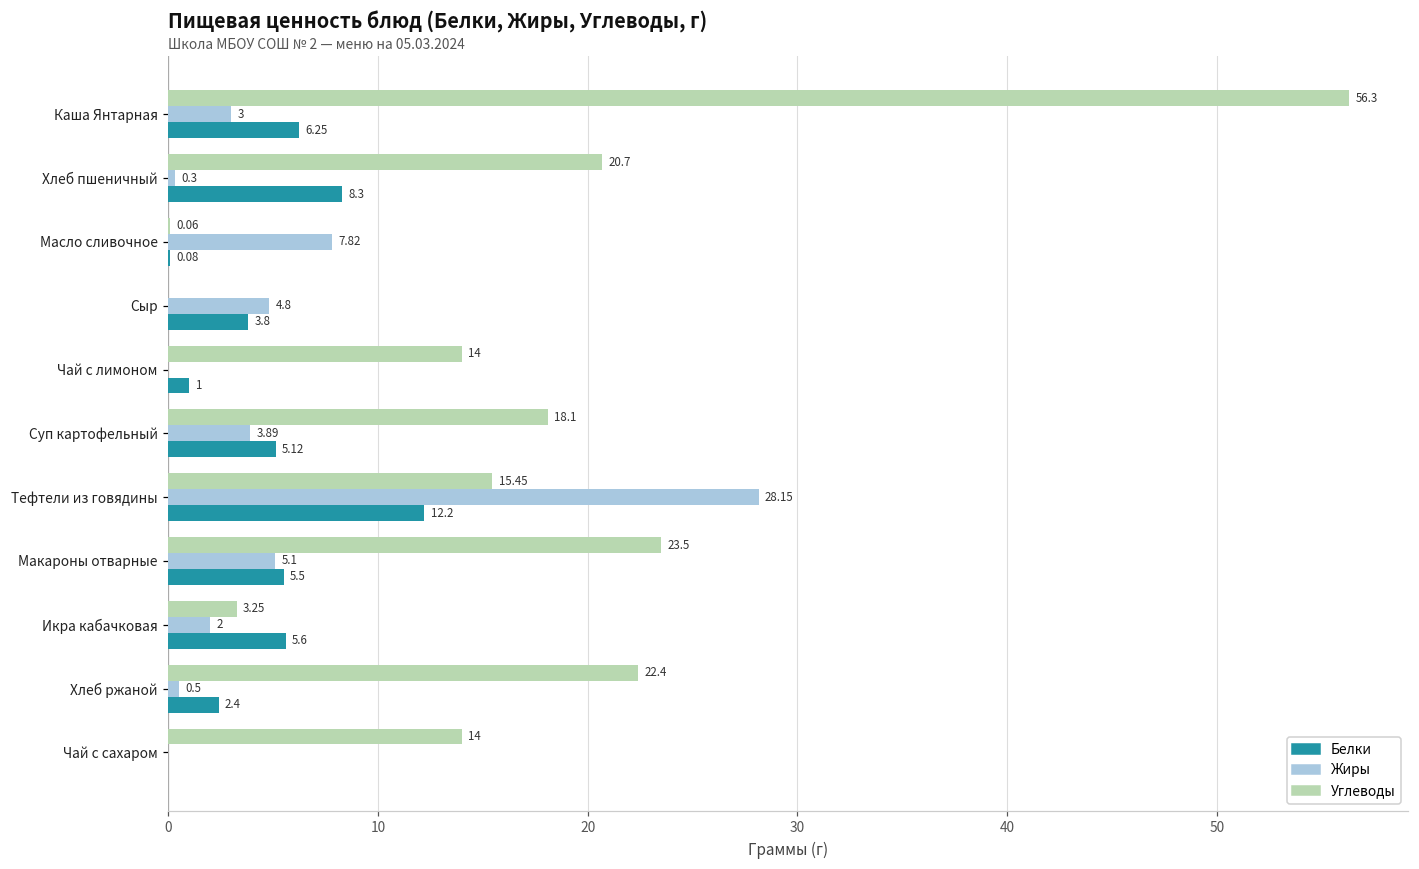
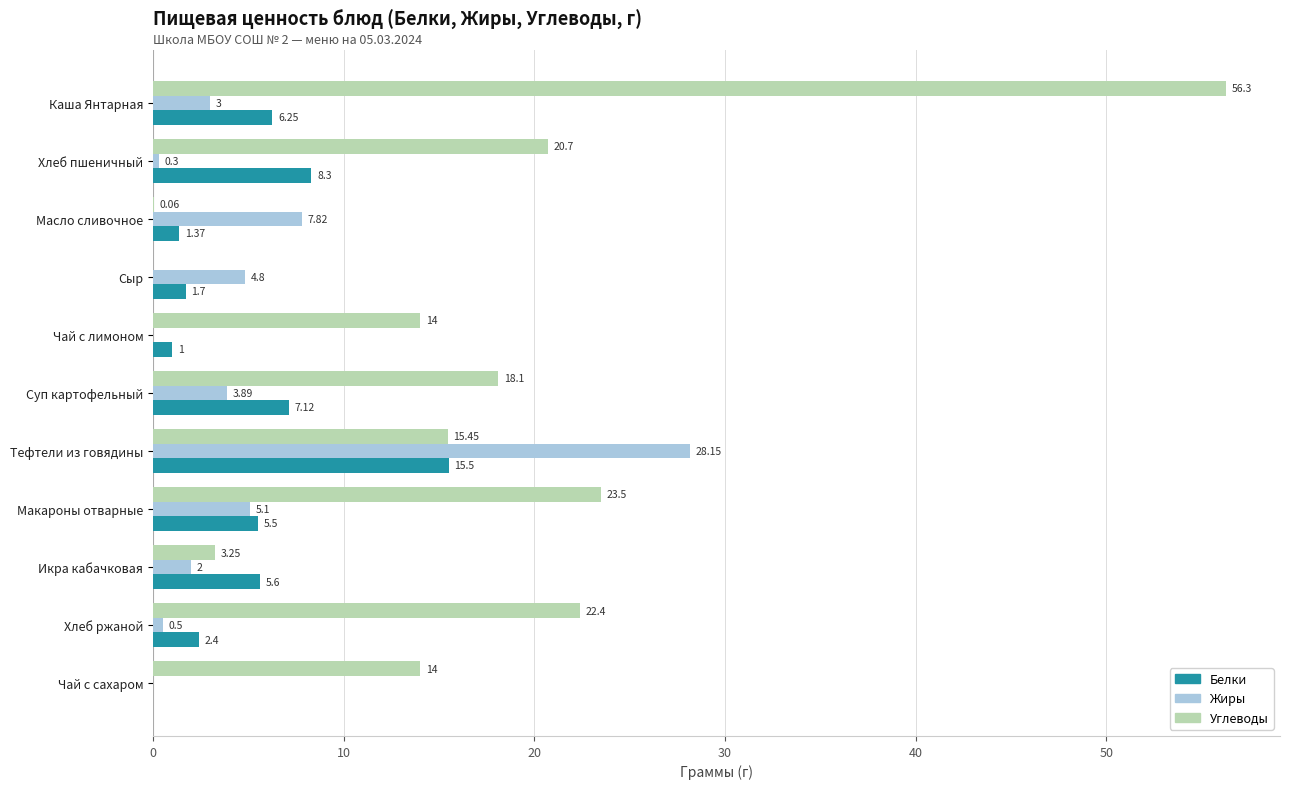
  {
    "Белки": {
      "Каша Янтарная": 6.25,
      "Хлеб пшеничный": 8.3,
-     "Масло сливочное": 0.08,
-     "Сыр": 3.8,
+     "Масло сливочное": 1.37,
+     "Сыр": 1.7,
      "Чай с лимоном": 1,
-     "Суп картофельный": 5.12,
-     "Тефтели из говядины": 12.2,
+     "Суп картофельный": 7.12,
+     "Тефтели из говядины": 15.5,
      "Макароны отварные": 5.5,
      "Икра кабачковая": 5.6,
      "Хлеб ржаной": 2.4
    }
  }
